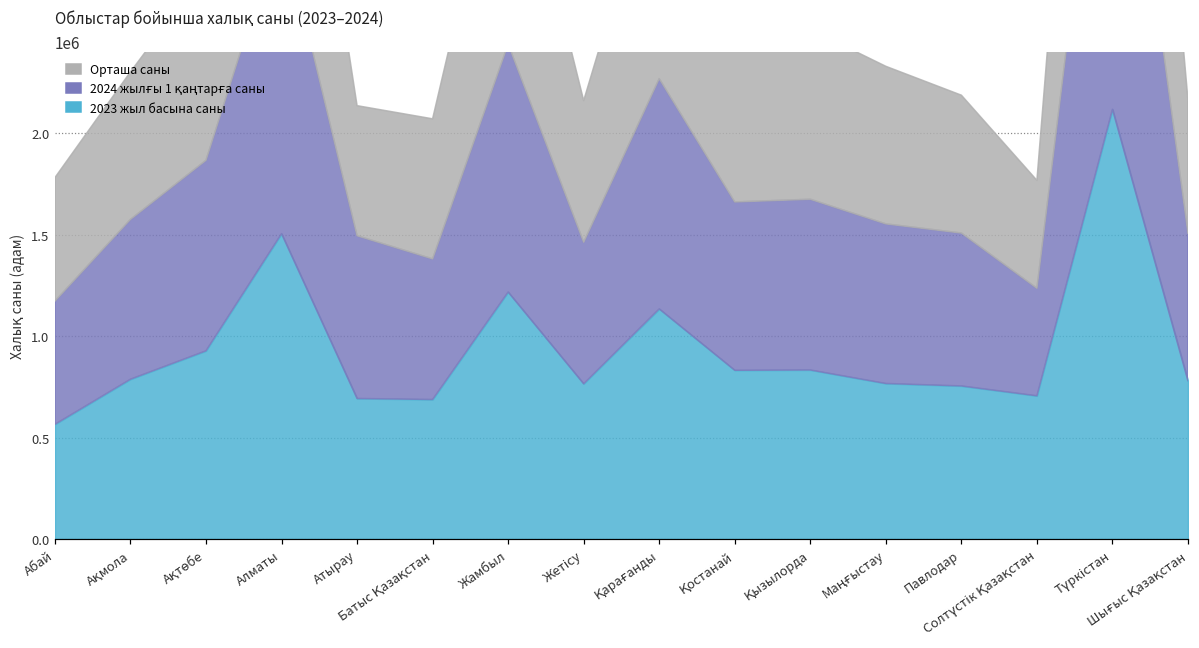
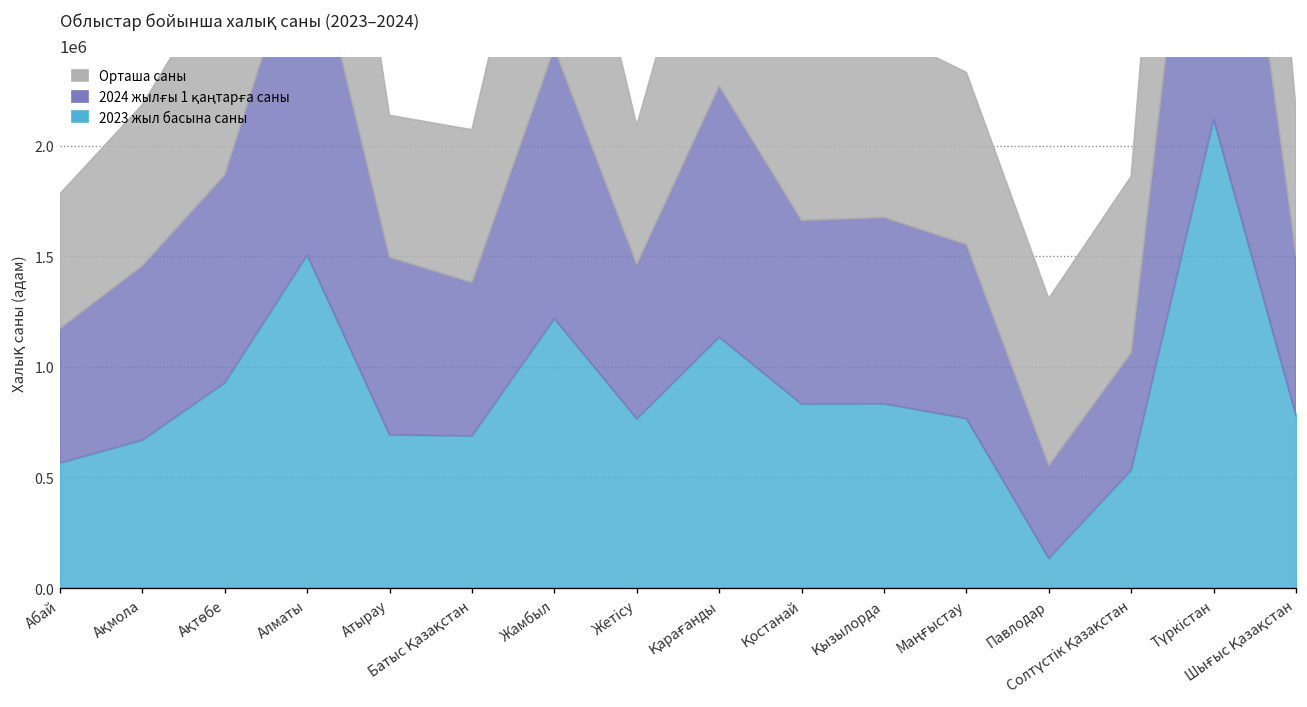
  {
    "2023 жыл басына саны": {
      "Абай": 570000,
-     "Ақмола": 790000,
+     "Ақмола": 670000,
      "Ақтөбе": 930000,
      "Алматы": 1510000,
      "Атырау": 690000,
      "Батыс Қазақстан": 690000,
      "Жамбыл": 1220000,
      "Жетісу": 770000,
      "Қарағанды": 1130000,
      "Қостанай": 830000,
      "Қызылорда": 830000,
      "Маңғыстау": 770000,
-     "Павлодар": 750000,
-     "Солтүстік Қазақстан": 710000,
+     "Павлодар": 130000,
+     "Солтүстік Қазақстан": 530000,
      "Түркістан": 2120000,
      "Шығыс Қазақстан": 780000
    },
    "2024 жылғы 1 қаңтарға саны": {
      "Абай": 610000,
      "Ақмола": 790000,
      "Ақтөбе": 940000,
      "Атырау": 800000,
      "Батыс Қазақстан": 690000,
      "Жетісу": 700000,
      "Қарағанды": 1140000,
      "Қостанай": 830000,
      "Қызылорда": 840000,
      "Маңғыстау": 790000,
-     "Павлодар": 750000,
+     "Павлодар": 420000,
      "Солтүстік Қазақстан": 530000,
      "Шығыс Қазақстан": 730000
    },
    "Орташа саны": {
      "Абай": 610000,
      "Ақмола": 730000,
      "Атырау": 640000,
      "Батыс Қазақстан": 690000,
-     "Жетісу": 700000,
+     "Жетісу": 630000,
      "Маңғыстау": 780000,
-     "Павлодар": 680000,
-     "Солтүстік Қазақстан": 530000,
+     "Павлодар": 750000,
+     "Солтүстік Қазақстан": 800000,
      "Шығыс Қазақстан": 660000
    }
  }
